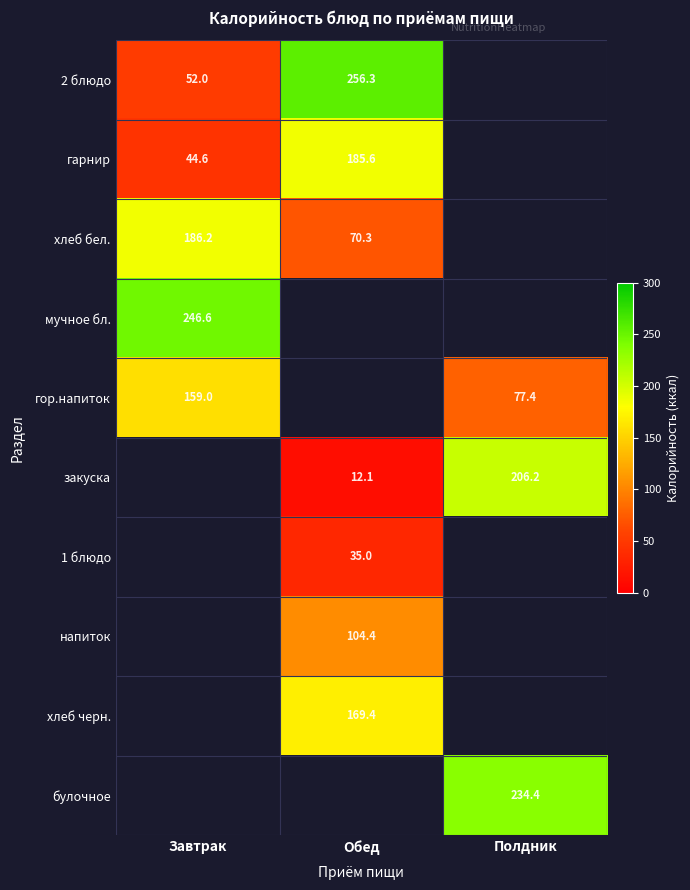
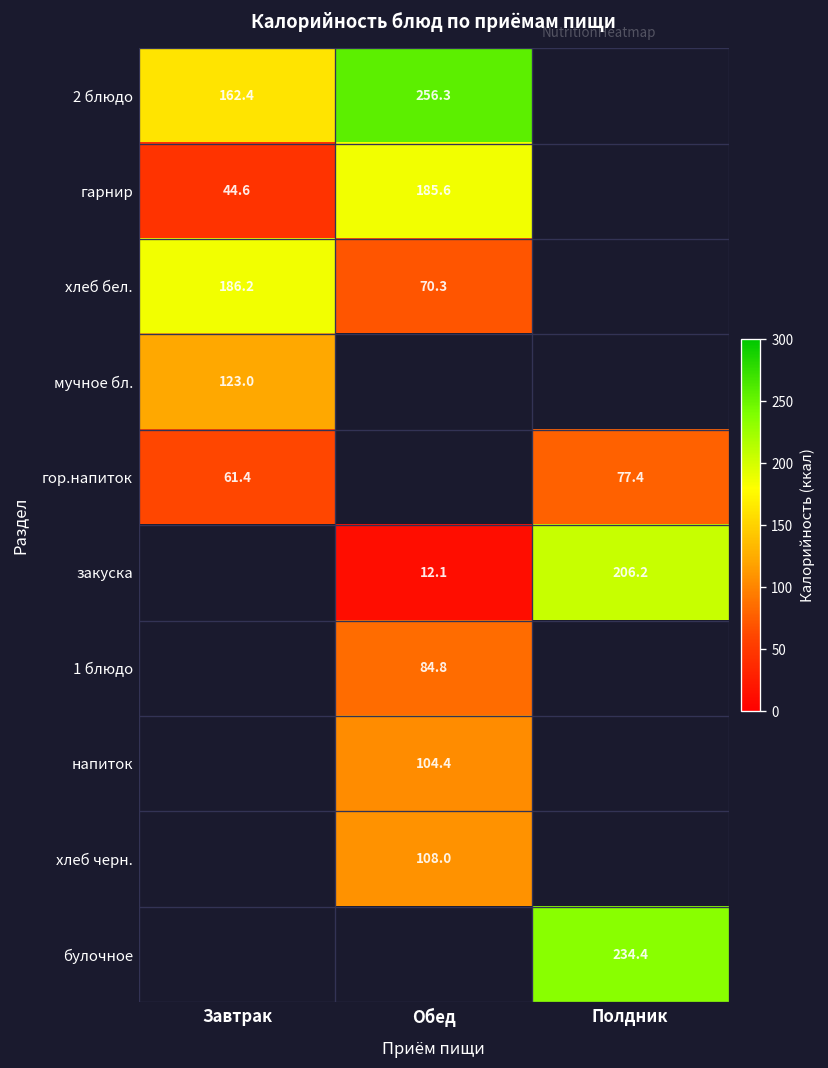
  {
    "2 блюдо": {
-     "Завтрак": 52.0,
+     "Завтрак": 162.4,
      "Обед": 256.3
    },
    "гарнир": {
      "Завтрак": 44.6,
      "Обед": 185.6
    },
    "хлеб бел.": {
      "Завтрак": 186.2,
      "Обед": 70.3
    },
    "мучное бл.": {
-     "Завтрак": 246.6
+     "Завтрак": 123.0
    },
    "гор.напиток": {
-     "Завтрак": 159.0,
+     "Завтрак": 61.4,
      "Полдник": 77.4
    },
    "закуска": {
      "Обед": 12.1,
      "Полдник": 206.2
    },
    "1 блюдо": {
-     "Обед": 35.0
+     "Обед": 84.8
    },
    "напиток": {
      "Обед": 104.4
    },
    "хлеб черн.": {
-     "Обед": 169.4
+     "Обед": 108.0
    },
    "булочное": {
      "Полдник": 234.4
    }
  }
